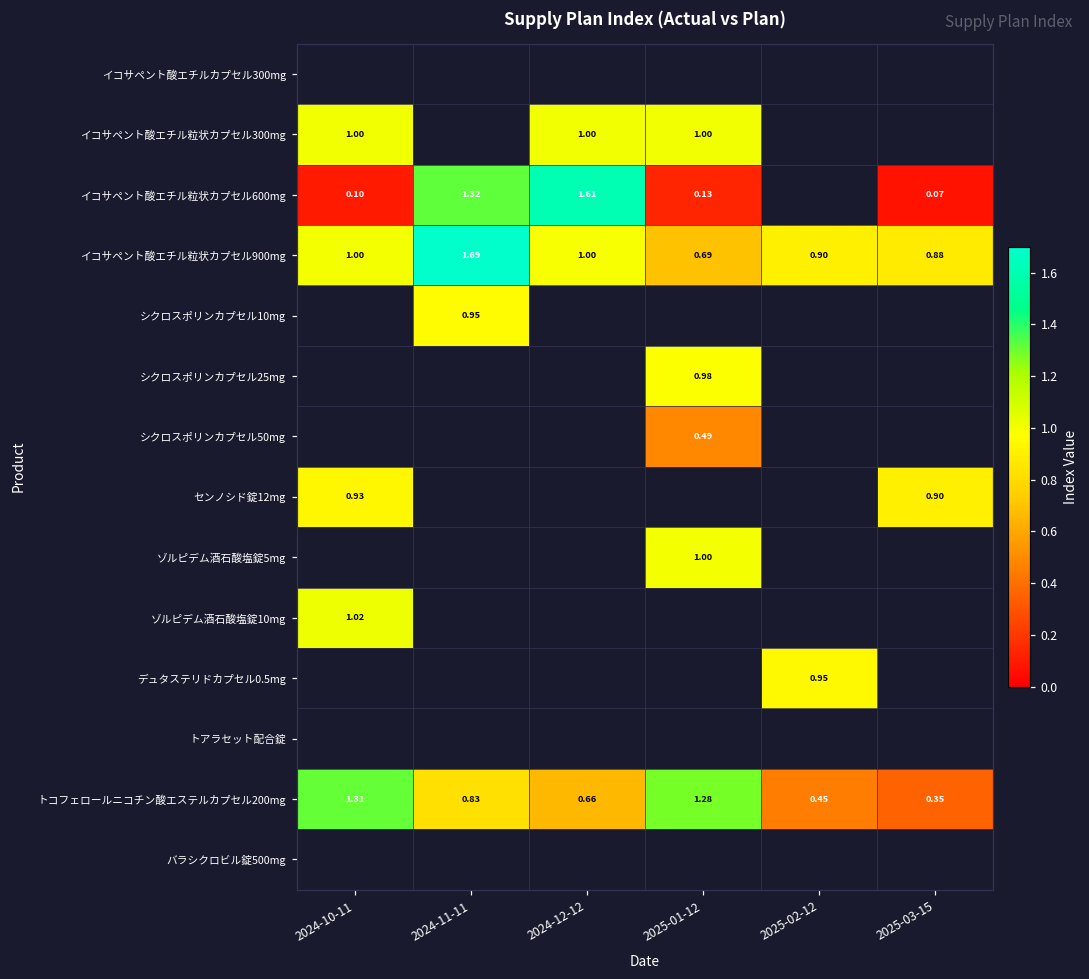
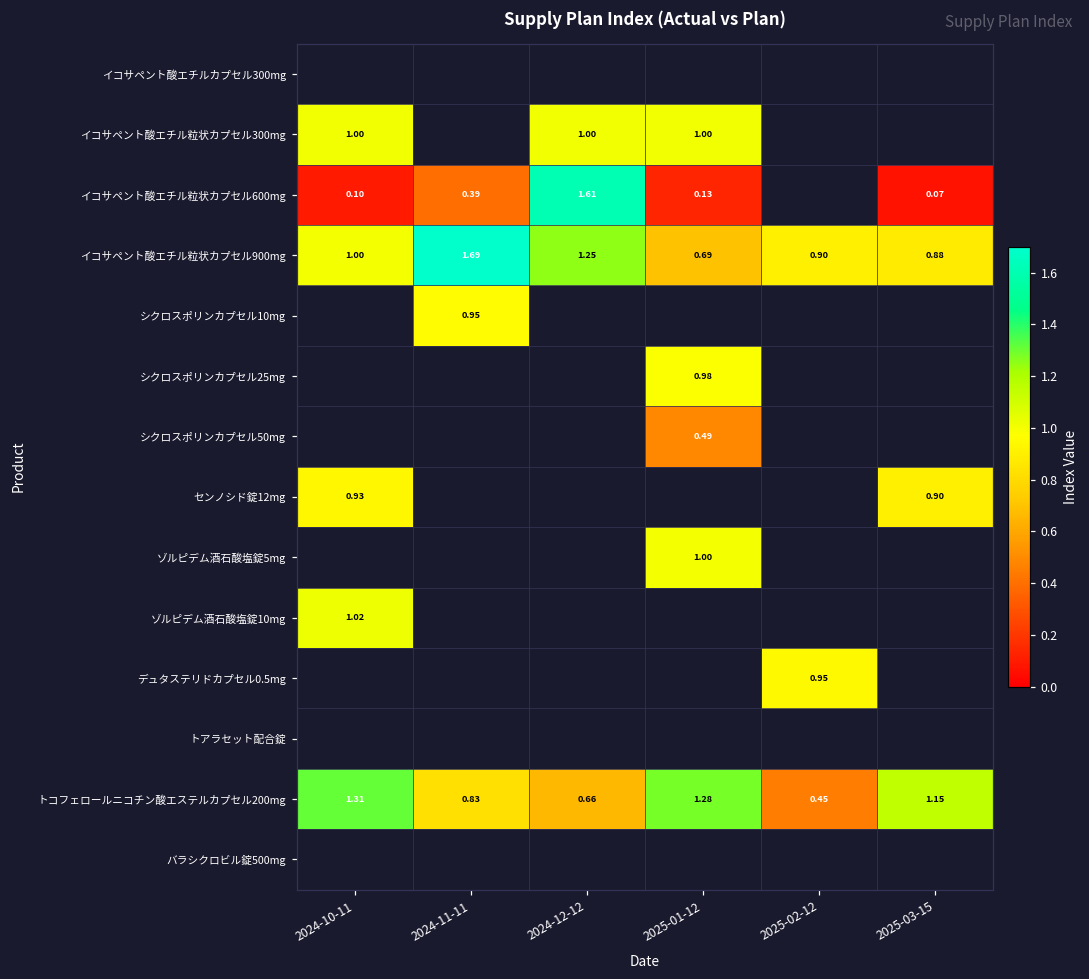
  {
    "イコサペント酸エチル粒状カプセル300mg": {
      "2024-10-11": 1.00,
      "2024-12-12": 1.00,
      "2025-01-12": 1.00
    },
    "イコサペント酸エチル粒状カプセル600mg": {
      "2024-10-11": 0.10,
-     "2024-11-11": 1.32,
+     "2024-11-11": 0.39,
      "2024-12-12": 1.61,
      "2025-01-12": 0.13,
      "2025-03-15": 0.07
    },
    "イコサペント酸エチル粒状カプセル900mg": {
      "2024-10-11": 1.00,
      "2024-11-11": 1.69,
-     "2024-12-12": 1.00,
+     "2024-12-12": 1.25,
      "2025-01-12": 0.69,
      "2025-02-12": 0.90,
      "2025-03-15": 0.88
    },
    "シクロスポリンカプセル10mg": {
      "2024-11-11": 0.95
    },
    "シクロスポリンカプセル25mg": {
      "2025-01-12": 0.98
    },
    "シクロスポリンカプセル50mg": {
      "2025-01-12": 0.49
    },
    "センノシド錠12mg": {
      "2024-10-11": 0.93,
      "2025-03-15": 0.90
    },
    "ゾルピデム酒石酸塩錠5mg": {
      "2025-01-12": 1.00
    },
    "ゾルピデム酒石酸塩錠10mg": {
      "2024-10-11": 1.02
    },
    "デュタステリドカプセル0.5mg": {
      "2025-02-12": 0.95
    },
    "トコフェロールニコチン酸エステルカプセル200mg": {
      "2024-10-11": 1.31,
      "2024-11-11": 0.83,
      "2024-12-12": 0.66,
      "2025-01-12": 1.28,
      "2025-02-12": 0.45,
-     "2025-03-15": 0.35
+     "2025-03-15": 1.15
    }
  }
